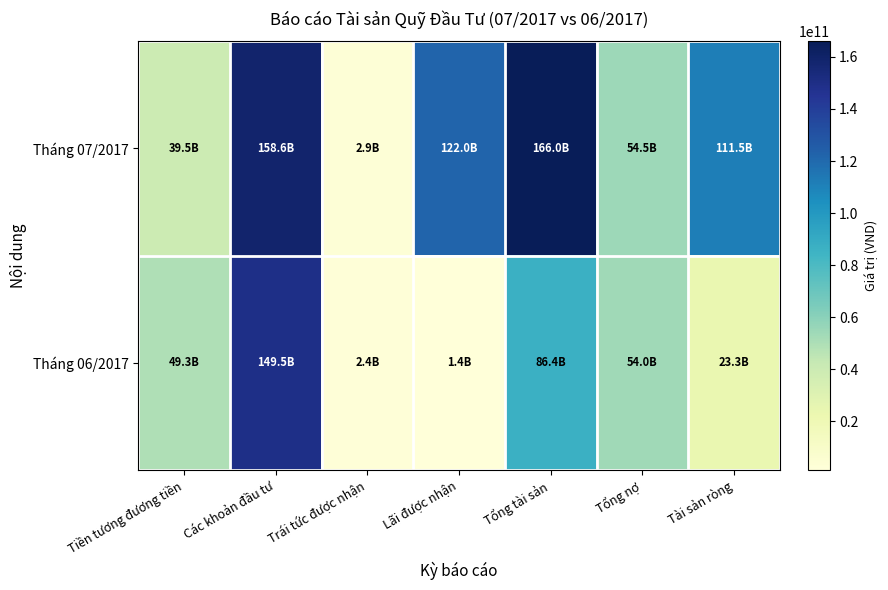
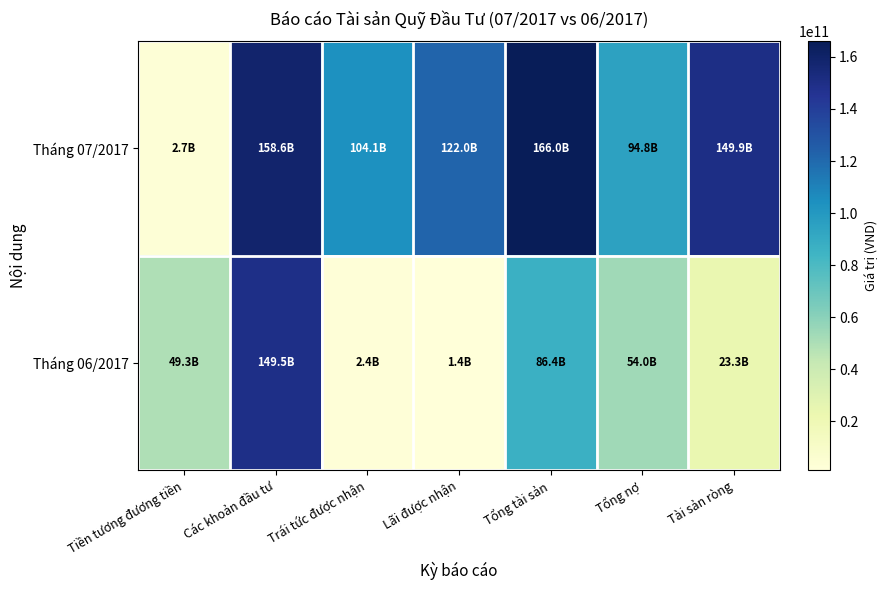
  {
    "Tháng 07/2017": {
-     "Tiền tương đương tiền": "39.5B",
+     "Tiền tương đương tiền": "2.7B",
      "Các khoản đầu tư": "158.6B",
-     "Trái tức được nhận": "2.9B",
+     "Trái tức được nhận": "104.1B",
      "Lãi được nhận": "122.0B",
      "Tổng tài sản": "166.0B",
-     "Tổng nợ": "54.5B",
-     "Tài sản ròng": "111.5B"
+     "Tổng nợ": "94.8B",
+     "Tài sản ròng": "149.9B"
    },
    "Tháng 06/2017": {
      "Tiền tương đương tiền": "49.3B",
      "Các khoản đầu tư": "149.5B",
      "Trái tức được nhận": "2.4B",
      "Lãi được nhận": "1.4B",
      "Tổng tài sản": "86.4B",
      "Tổng nợ": "54.0B",
      "Tài sản ròng": "23.3B"
    }
  }
